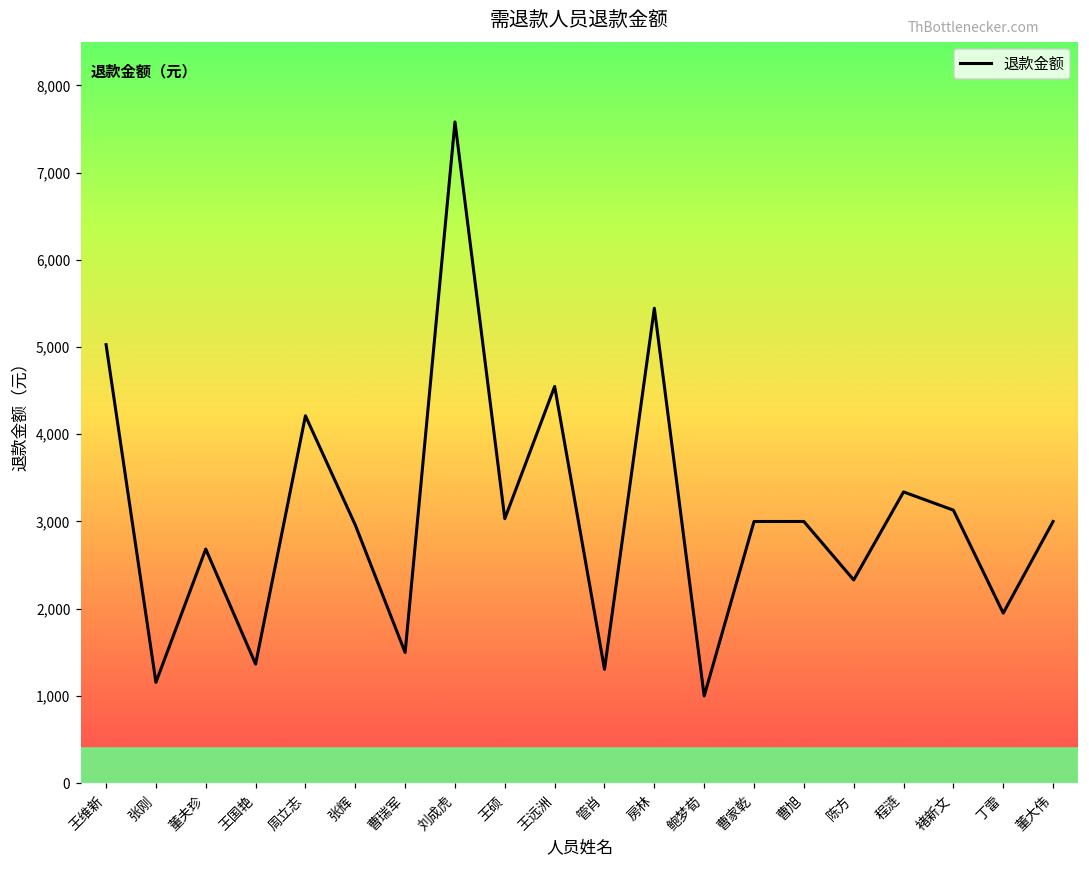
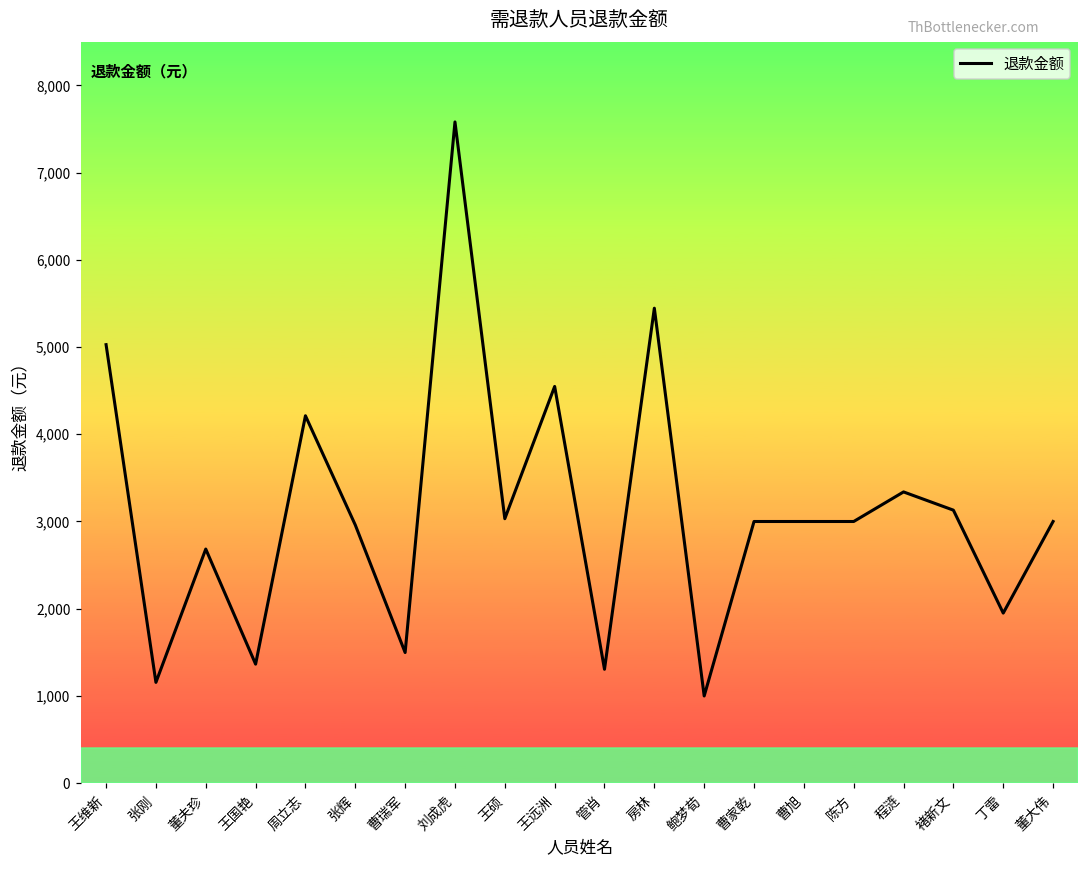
  {
    "王维新": "5,000",
    "张刚": "1,200",
    "董夫珍": "2,700",
    "王国艳": "1,400",
    "周立志": "4,200",
    "张辉": "3,000",
    "曹瑞军": "1,500",
    "刘成虎": "7,600",
    "王硕": "3,000",
    "王远洲": "4,500",
    "管肖": "1,300",
    "房林": "5,400",
    "鲍梦荀": "1,000",
    "曹家乾": "3,000",
    "曹旭": "3,000",
-   "陈方": "2,300",
+   "陈方": "3,000",
    "程涟": "3,300",
    "褚新文": "3,100",
    "丁雷": "2,000",
    "董大伟": "3,000"
  }
